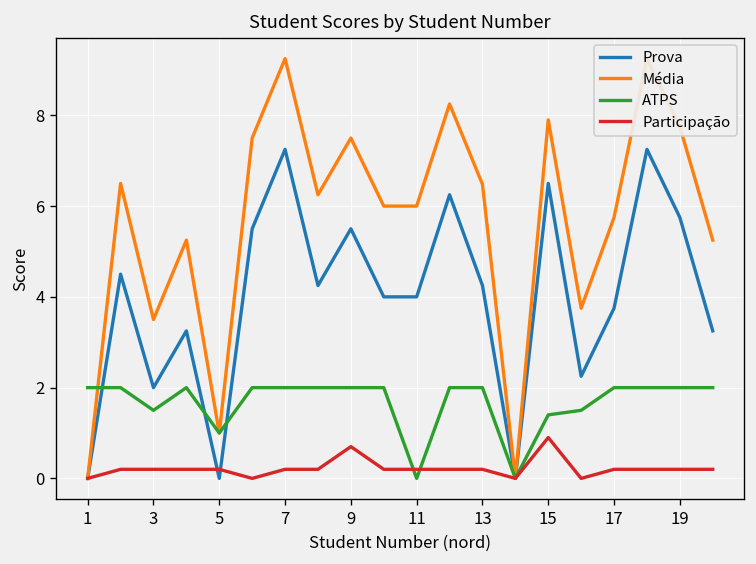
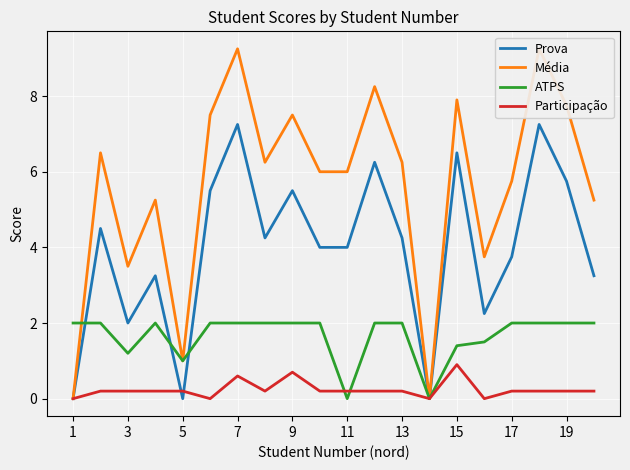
  {
    "Prova": {
      "3": 2.0,
      "5": 0.0,
      "7": 7.3,
      "9": 5.5,
      "11": 4.0,
      "13": 4.3,
      "15": 6.5,
      "17": 3.8,
      "19": 5.8
    },
    "Média": {
      "3": 3.5,
      "7": 9.3,
      "9": 7.5,
      "11": 6.0,
-     "13": 6.5,
+     "13": 6.3,
      "15": 7.9,
      "17": 5.8
    },
    "ATPS": {
      "1": 2.0,
-     "3": 1.5,
+     "3": 1.2,
      "7": 2.0,
      "9": 2.0,
      "11": 0.0,
      "13": 2.0,
      "15": 1.4,
      "17": 2.0,
      "19": 2.0
    },
    "Participação": {
      "3": 0.2,
      "5": 0.2,
-     "7": 0.2,
+     "7": 0.6,
      "9": 0.7,
      "11": 0.2,
      "13": 0.2,
      "15": 0.9,
      "17": 0.2,
      "19": 0.2
    }
  }
